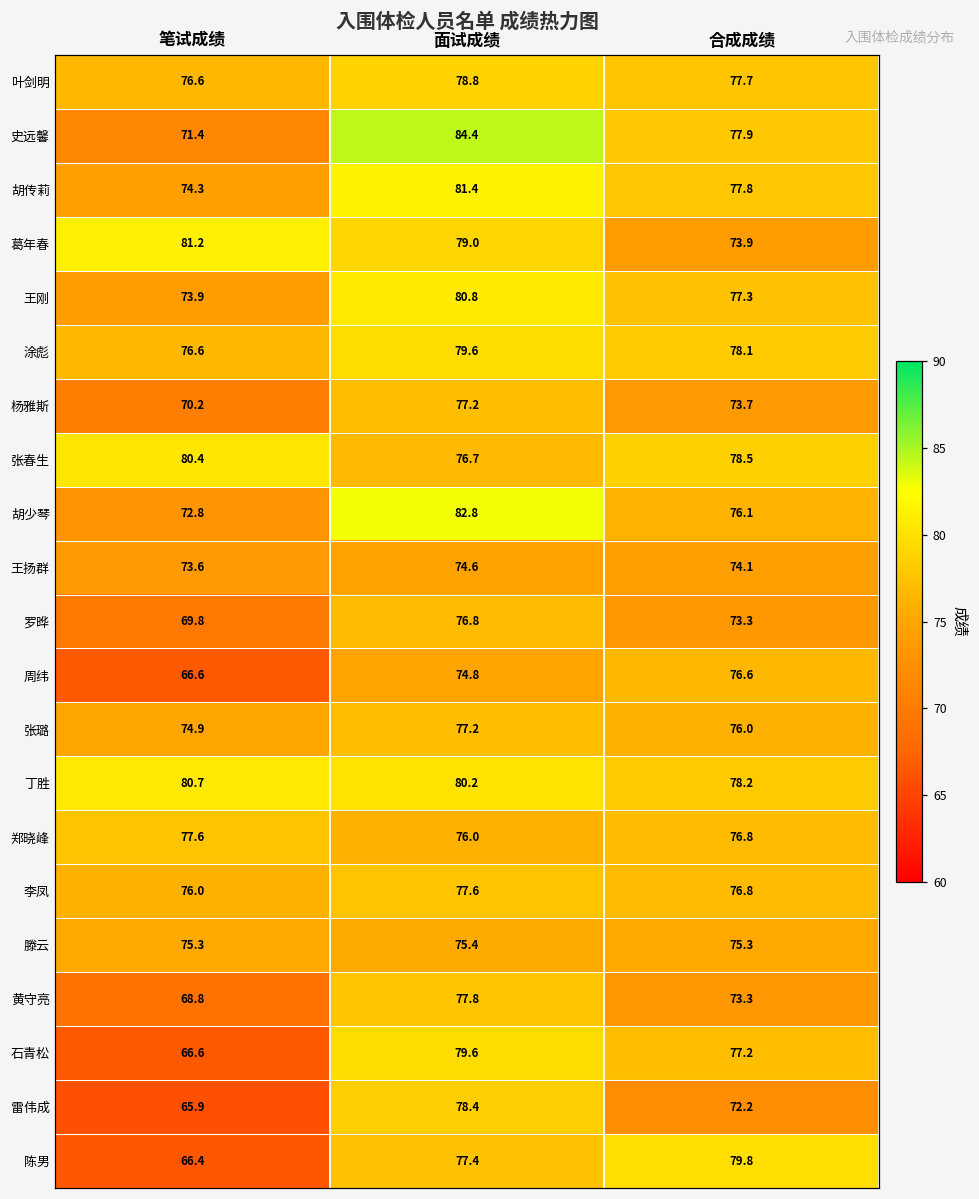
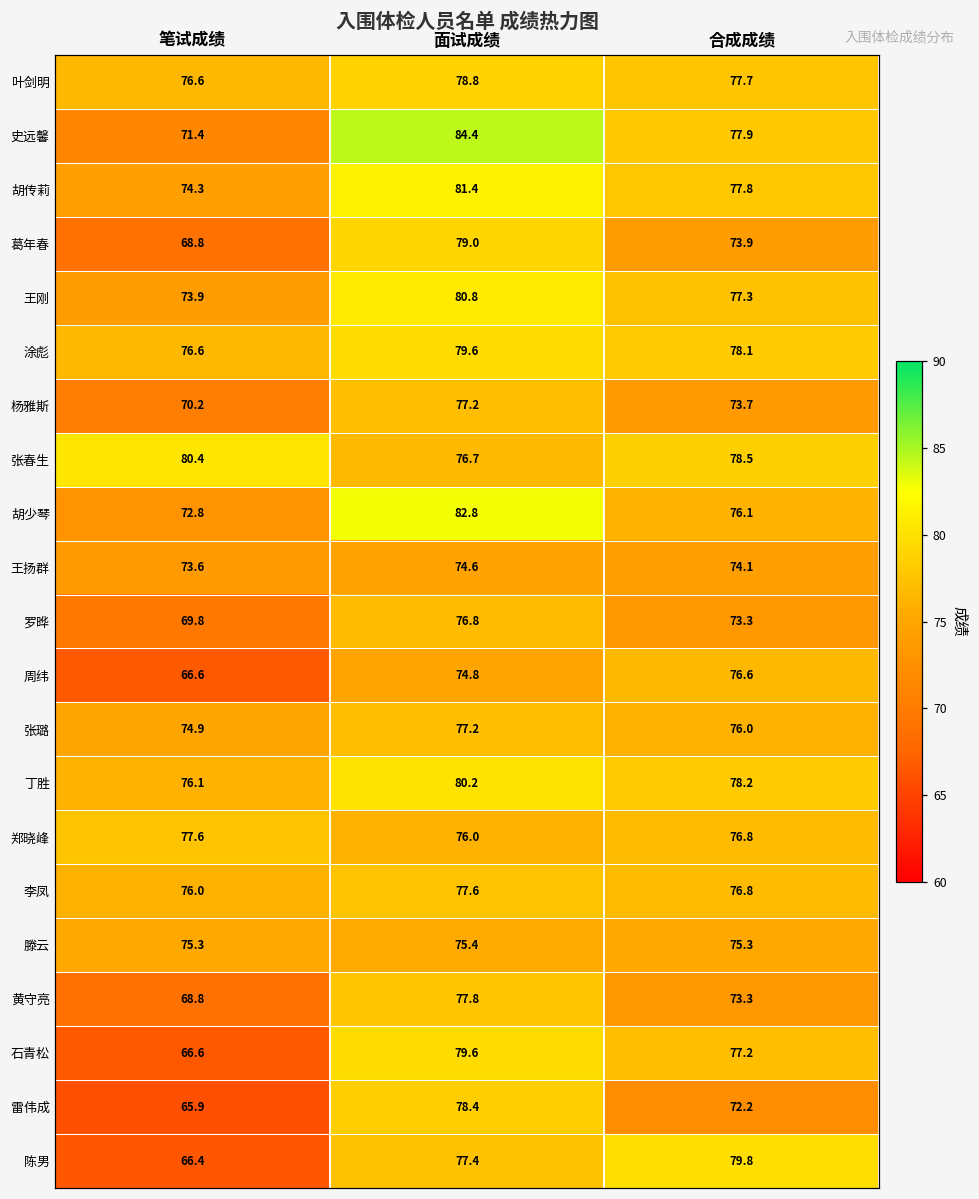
  {
    "叶剑明": {
      "笔试成绩": 76.6,
      "面试成绩": 78.8,
      "合成成绩": 77.7
    },
    "史远馨": {
      "笔试成绩": 71.4,
      "面试成绩": 84.4,
      "合成成绩": 77.9
    },
    "胡传莉": {
      "笔试成绩": 74.3,
      "面试成绩": 81.4,
      "合成成绩": 77.8
    },
    "葛年春": {
-     "笔试成绩": 81.2,
+     "笔试成绩": 68.8,
      "面试成绩": 79.0,
      "合成成绩": 73.9
    },
    "王刚": {
      "笔试成绩": 73.9,
      "面试成绩": 80.8,
      "合成成绩": 77.3
    },
    "涂彪": {
      "笔试成绩": 76.6,
      "面试成绩": 79.6,
      "合成成绩": 78.1
    },
    "杨雅斯": {
      "笔试成绩": 70.2,
      "面试成绩": 77.2,
      "合成成绩": 73.7
    },
    "张春生": {
      "笔试成绩": 80.4,
      "面试成绩": 76.7,
      "合成成绩": 78.5
    },
    "胡少琴": {
      "笔试成绩": 72.8,
      "面试成绩": 82.8,
      "合成成绩": 76.1
    },
    "王扬群": {
      "笔试成绩": 73.6,
      "面试成绩": 74.6,
      "合成成绩": 74.1
    },
    "罗晔": {
      "笔试成绩": 69.8,
      "面试成绩": 76.8,
      "合成成绩": 73.3
    },
    "周纬": {
      "笔试成绩": 66.6,
      "面试成绩": 74.8,
      "合成成绩": 76.6
    },
    "张璐": {
      "笔试成绩": 74.9,
      "面试成绩": 77.2,
      "合成成绩": 76.0
    },
    "丁胜": {
-     "笔试成绩": 80.7,
+     "笔试成绩": 76.1,
      "面试成绩": 80.2,
      "合成成绩": 78.2
    },
    "郑晓峰": {
      "笔试成绩": 77.6,
      "面试成绩": 76.0,
      "合成成绩": 76.8
    },
    "李凤": {
      "笔试成绩": 76.0,
      "面试成绩": 77.6,
      "合成成绩": 76.8
    },
    "滕云": {
      "笔试成绩": 75.3,
      "面试成绩": 75.4,
      "合成成绩": 75.3
    },
    "黄守亮": {
      "笔试成绩": 68.8,
      "面试成绩": 77.8,
      "合成成绩": 73.3
    },
    "石青松": {
      "笔试成绩": 66.6,
      "面试成绩": 79.6,
      "合成成绩": 77.2
    },
    "雷伟成": {
      "笔试成绩": 65.9,
      "面试成绩": 78.4,
      "合成成绩": 72.2
    },
    "陈男": {
      "笔试成绩": 66.4,
      "面试成绩": 77.4,
      "合成成绩": 79.8
    }
  }
